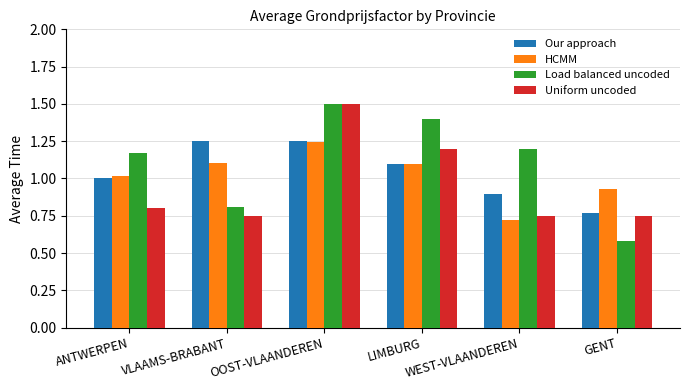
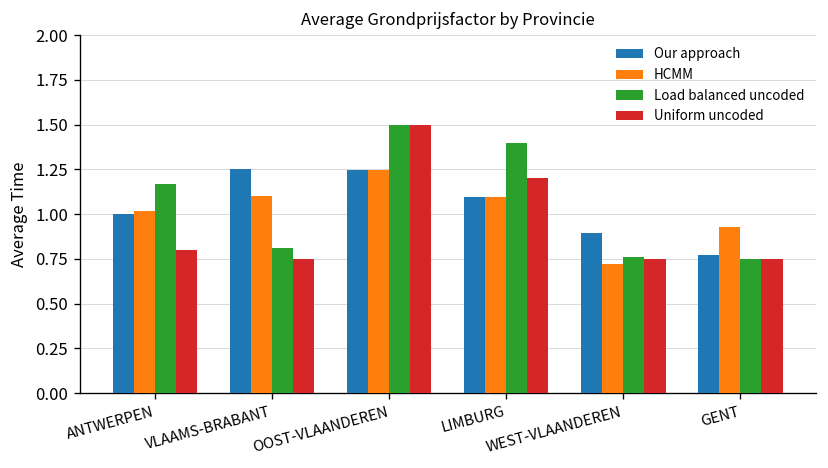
  {
    "Our approach": {
      "ANTWERPEN": 1.00,
      "VLAAMS-BRABANT": 1.25,
      "OOST-VLAANDEREN": 1.25,
      "LIMBURG": 1.10,
      "WEST-VLAANDEREN": 0.89,
      "GENT": 0.77
    },
    "HCMM": {
      "ANTWERPEN": 1.02,
      "VLAAMS-BRABANT": 1.10,
      "OOST-VLAANDEREN": 1.25,
      "LIMBURG": 1.10,
      "WEST-VLAANDEREN": 0.72,
      "GENT": 0.93
    },
    "Load balanced uncoded": {
      "ANTWERPEN": 1.17,
      "VLAAMS-BRABANT": 0.81,
      "OOST-VLAANDEREN": 1.50,
      "LIMBURG": 1.40,
-     "WEST-VLAANDEREN": 1.20,
-     "GENT": 0.58
+     "WEST-VLAANDEREN": 0.76,
+     "GENT": 0.75
    },
    "Uniform uncoded": {
      "ANTWERPEN": 0.80,
      "VLAAMS-BRABANT": 0.75,
      "OOST-VLAANDEREN": 1.50,
      "LIMBURG": 1.20,
      "WEST-VLAANDEREN": 0.75,
      "GENT": 0.75
    }
  }
